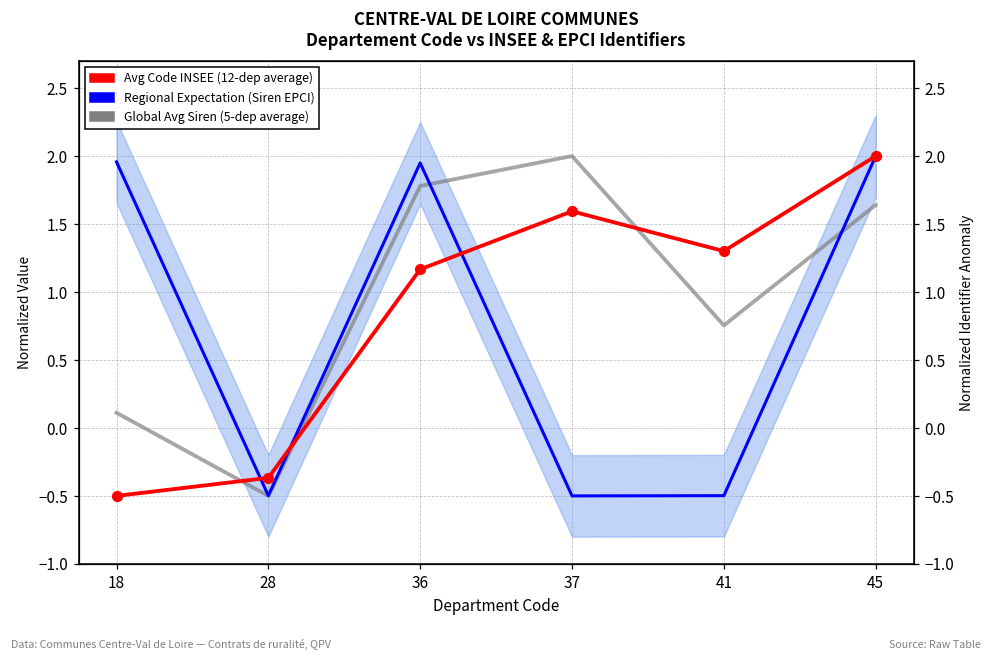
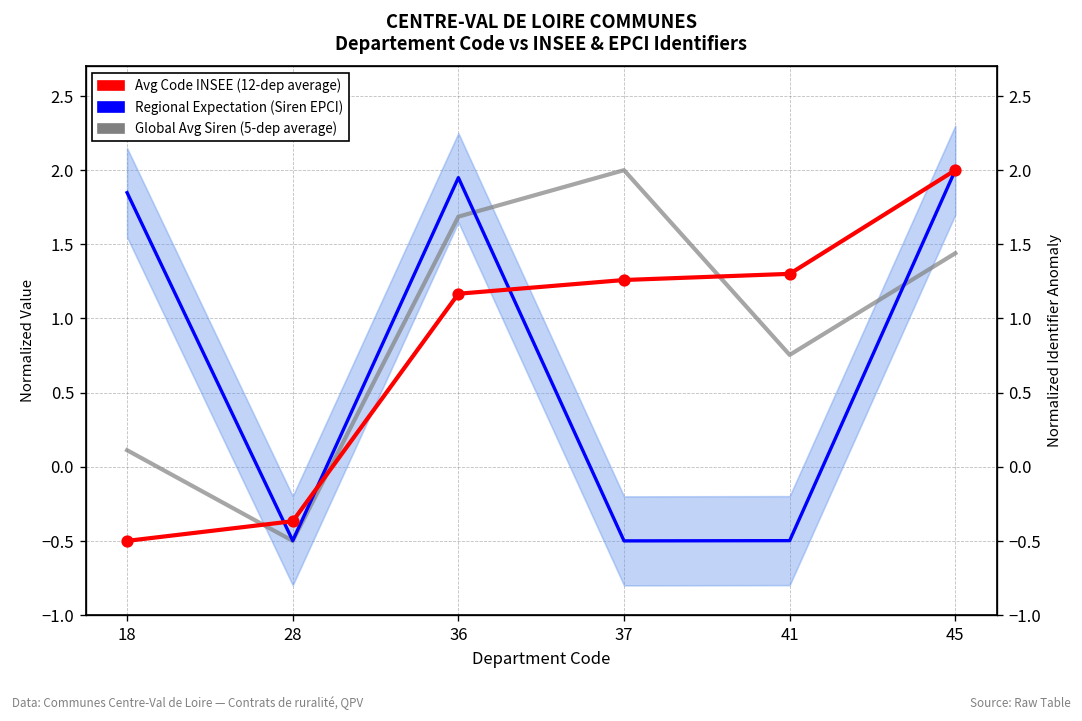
  {
    "Global Avg Siren (5-dep average)": {
      "18": 0.11,
-     "36": 1.78,
+     "36": 1.69,
      "37": 2.00,
      "41": 0.75,
-     "45": 1.64
+     "45": 1.44
    },
    "Regional Expectation (Siren EPCI)": {
-     "18": 1.96,
+     "18": 1.85,
      "36": 1.95,
      "37": -0.50,
      "41": -0.50
    },
    "Avg Code INSEE (12-dep average)": {
      "18": -0.50,
      "28": -0.37,
      "36": 1.17,
-     "37": 1.59,
+     "37": 1.26,
      "41": 1.30
    }
  }
